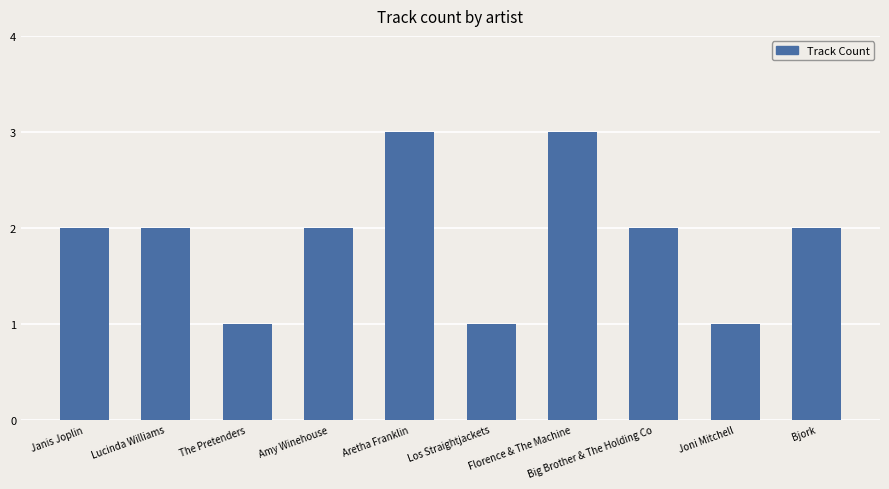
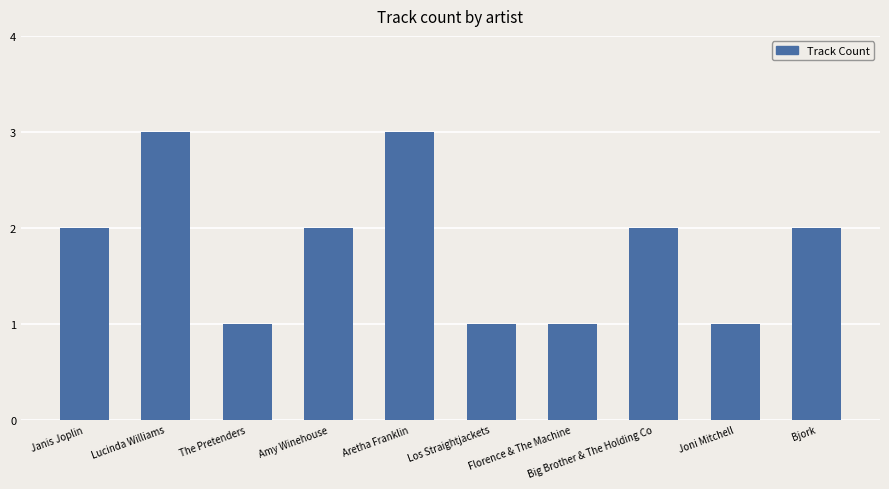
  {
    "Janis Joplin": 2,
-   "Lucinda Williams": 2,
+   "Lucinda Williams": 3,
    "The Pretenders": 1,
    "Amy Winehouse": 2,
    "Aretha Franklin": 3,
    "Los Straightjackets": 1,
-   "Florence & The Machine": 3,
+   "Florence & The Machine": 1,
    "Big Brother & The Holding Co": 2,
    "Joni Mitchell": 1,
    "Bjork": 2
  }
